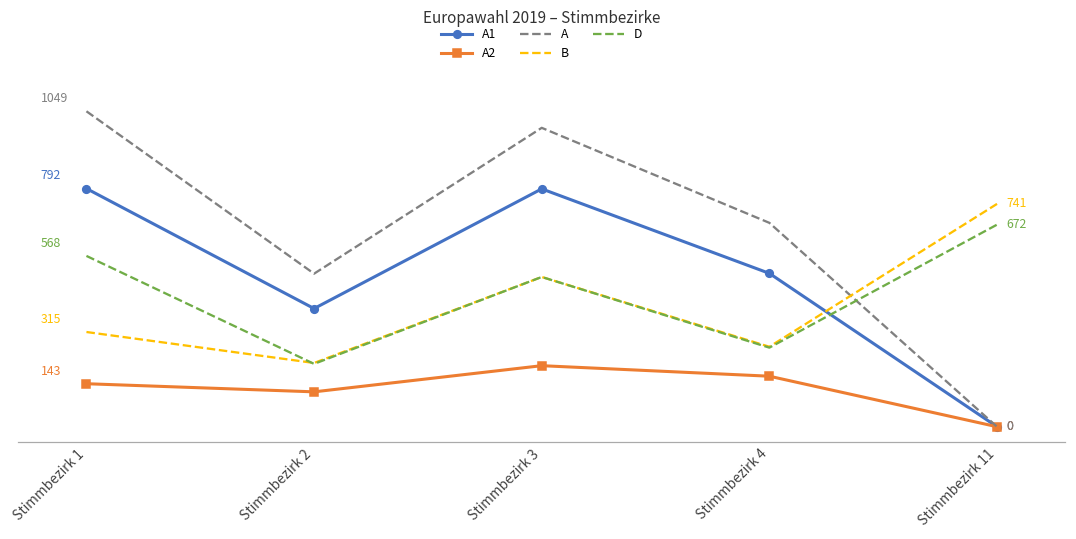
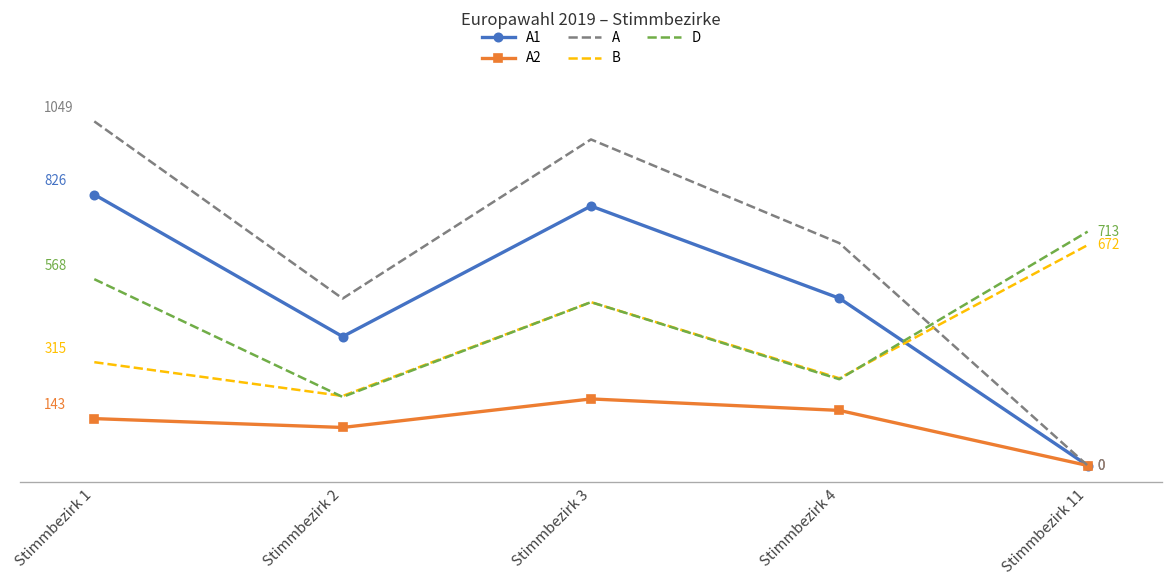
  {
    "A1": {
-     "Stimmbezirk 1": 792
+     "Stimmbezirk 1": 826
    },
    "A2": {
      "Stimmbezirk 1": 143
    },
    "A": {
      "Stimmbezirk 1": 1049
    },
    "B": {
      "Stimmbezirk 1": 315,
-     "Stimmbezirk 11": 741
+     "Stimmbezirk 11": 672
    },
    "D": {
      "Stimmbezirk 1": 568,
-     "Stimmbezirk 11": 672
+     "Stimmbezirk 11": 713
    }
  }
